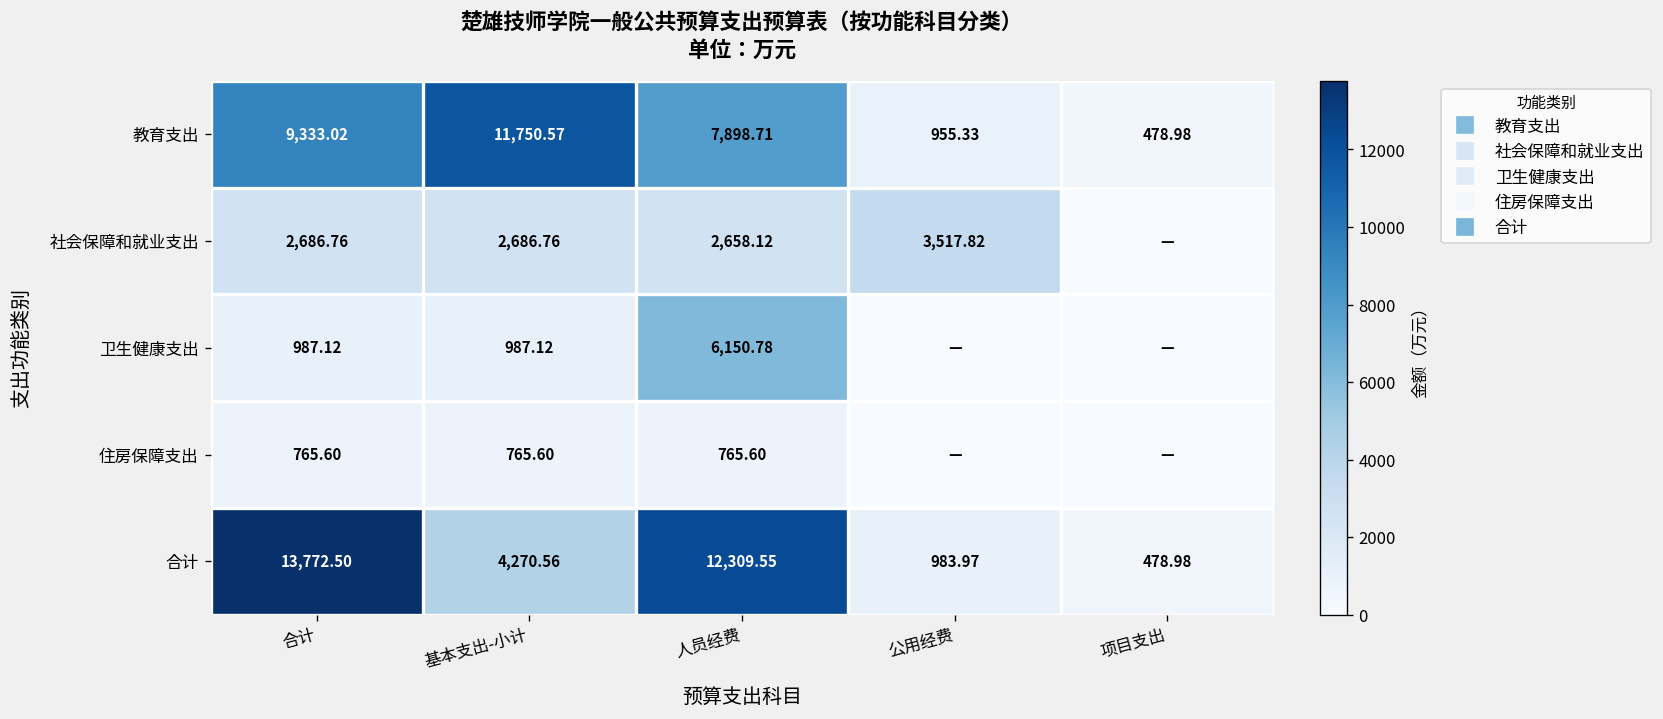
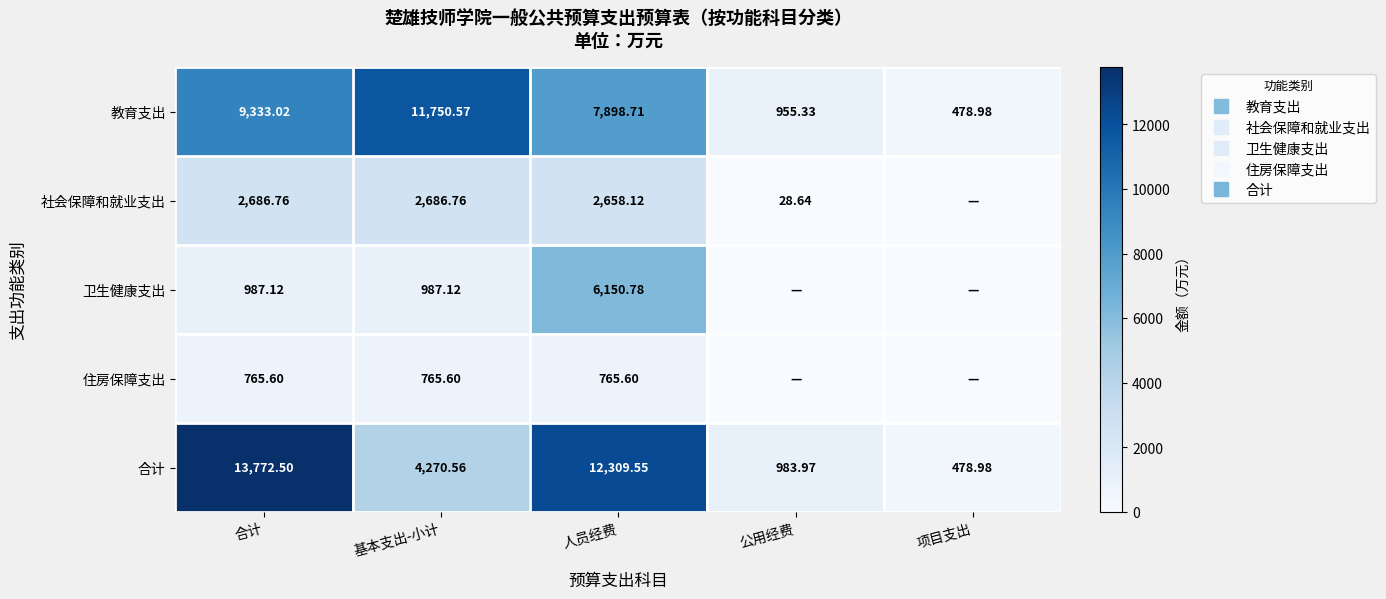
  {
    "教育支出": {
      "合计": "9,333.02",
      "基本支出-小计": "11,750.57",
      "人员经费": "7,898.71",
      "公用经费": "955.33",
      "项目支出": "478.98"
    },
    "社会保障和就业支出": {
      "合计": "2,686.76",
      "基本支出-小计": "2,686.76",
      "人员经费": "2,658.12",
-     "公用经费": "3,517.82"
+     "公用经费": "28.64"
    },
    "卫生健康支出": {
      "合计": "987.12",
      "基本支出-小计": "987.12",
      "人员经费": "6,150.78"
    },
    "住房保障支出": {
      "合计": "765.60",
      "基本支出-小计": "765.60",
      "人员经费": "765.60"
    },
    "合计": {
      "合计": "13,772.50",
      "基本支出-小计": "4,270.56",
      "人员经费": "12,309.55",
      "公用经费": "983.97",
      "项目支出": "478.98"
    }
  }
